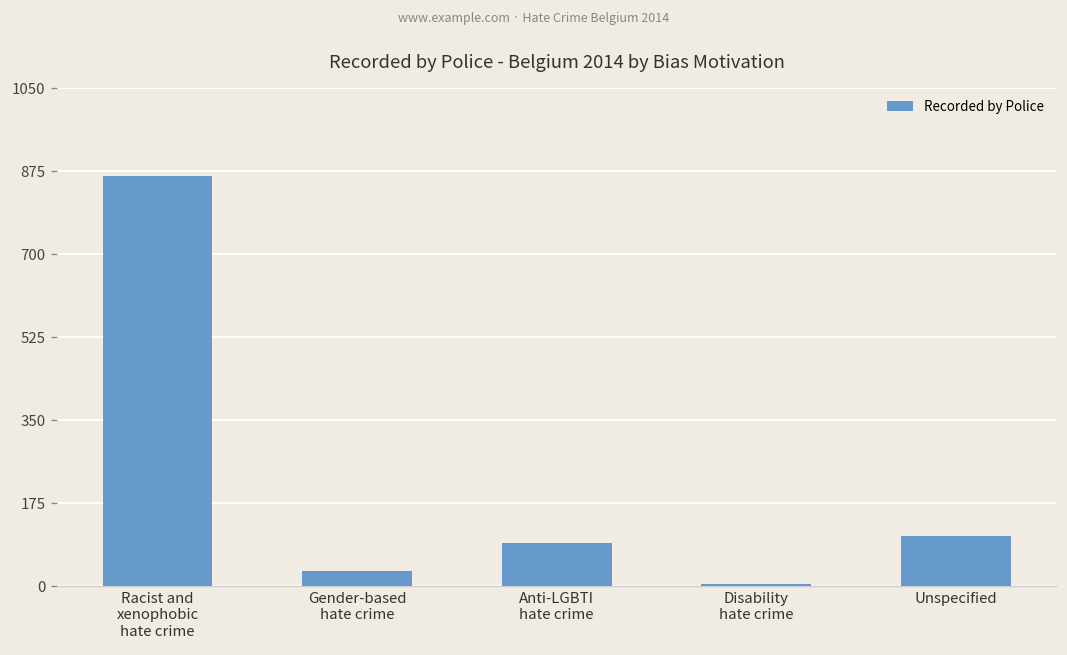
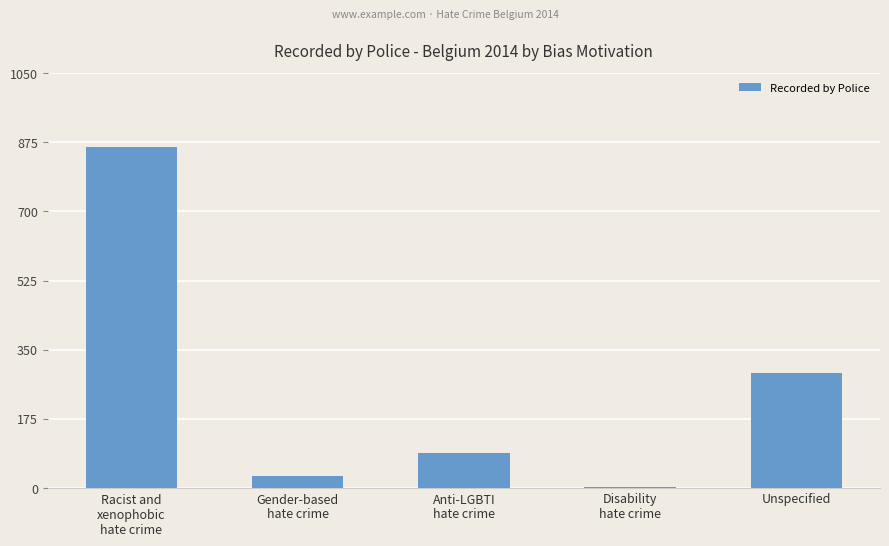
  {
    "Racist and xenophobic hate crime": 860,
    "Gender-based hate crime": 30,
    "Anti-LGBTI hate crime": 90,
-   "Unspecified": 100
+   "Unspecified": 290
  }
